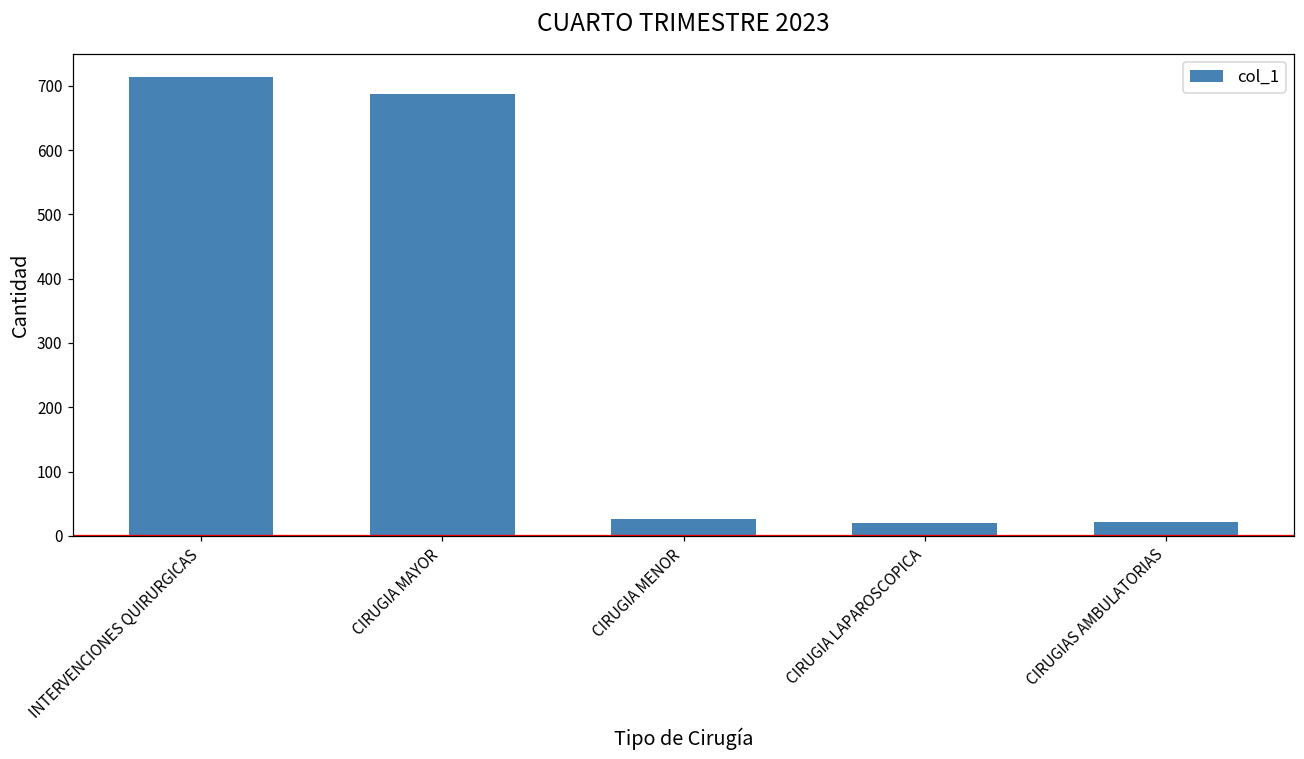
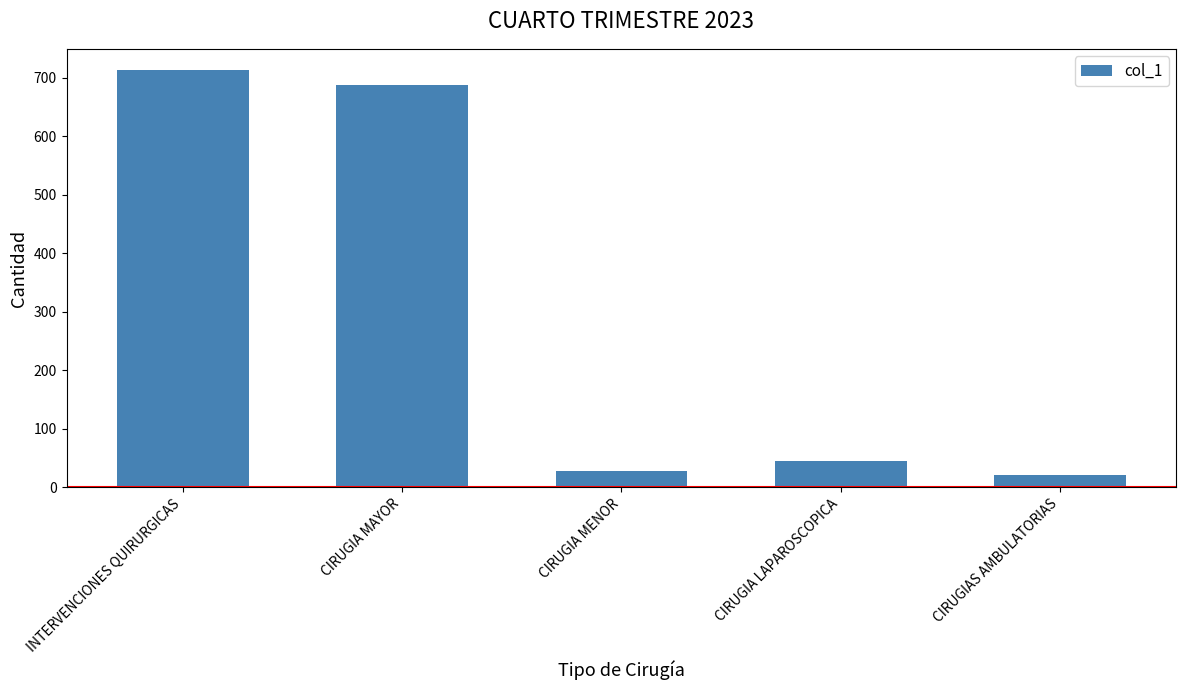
  {
    "INTERVENCIONES QUIRURGICAS": 710,
    "CIRUGIA MAYOR": 690,
    "CIRUGIA MENOR": 30,
-   "CIRUGIA LAPAROSCOPICA": 20,
+   "CIRUGIA LAPAROSCOPICA": 50,
    "CIRUGIAS AMBULATORIAS": 20
  }
